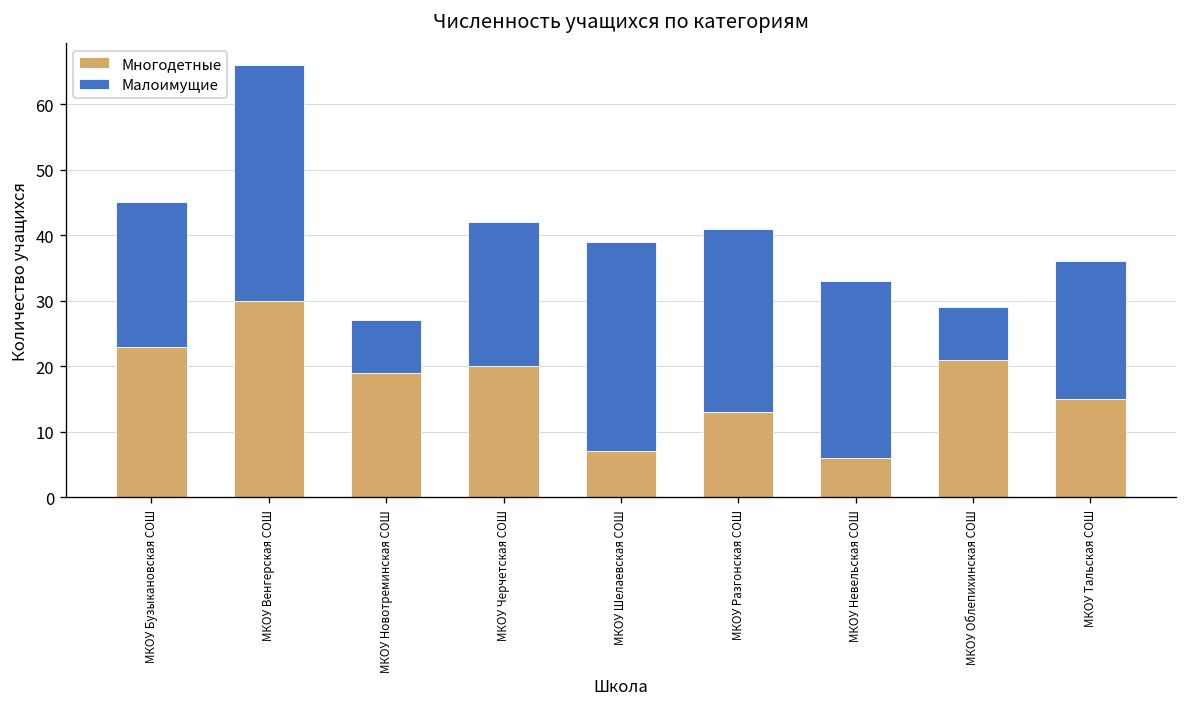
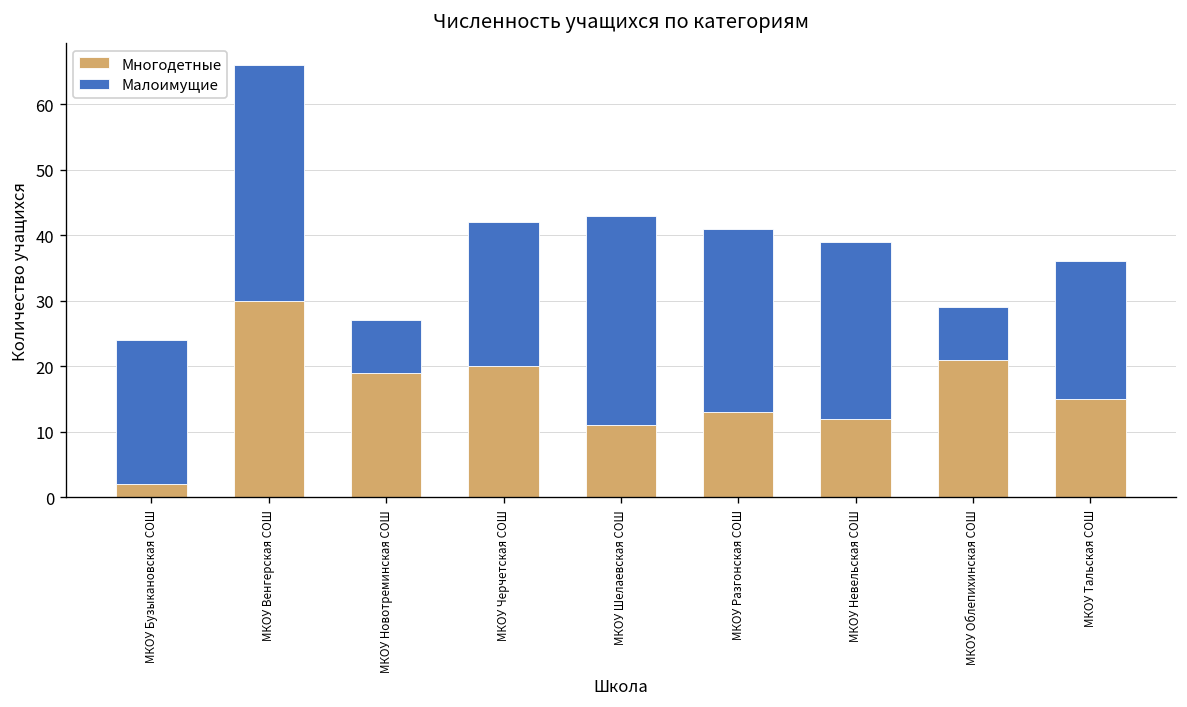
  {
    "Многодетные": {
-     "МКОУ Бузыкановская СОШ": 23,
+     "МКОУ Бузыкановская СОШ": 2,
      "МКОУ Венгерская СОШ": 30,
      "МКОУ Новотреминская СОШ": 19,
      "МКОУ Черчетская СОШ": 20,
-     "МКОУ Шелаевская СОШ": 7,
+     "МКОУ Шелаевская СОШ": 11,
      "МКОУ Разгонская СОШ": 13,
-     "МКОУ Невельская СОШ": 6,
+     "МКОУ Невельская СОШ": 12,
      "МКОУ Облепихинская СОШ": 21,
      "МКОУ Тальская СОШ": 15
    },
    "Малоимущие": {
      "МКОУ Бузыкановская СОШ": 22,
      "МКОУ Венгерская СОШ": 36,
      "МКОУ Новотреминская СОШ": 8,
      "МКОУ Черчетская СОШ": 22,
      "МКОУ Шелаевская СОШ": 32,
      "МКОУ Разгонская СОШ": 28,
      "МКОУ Невельская СОШ": 27,
      "МКОУ Облепихинская СОШ": 8,
      "МКОУ Тальская СОШ": 21
    }
  }
